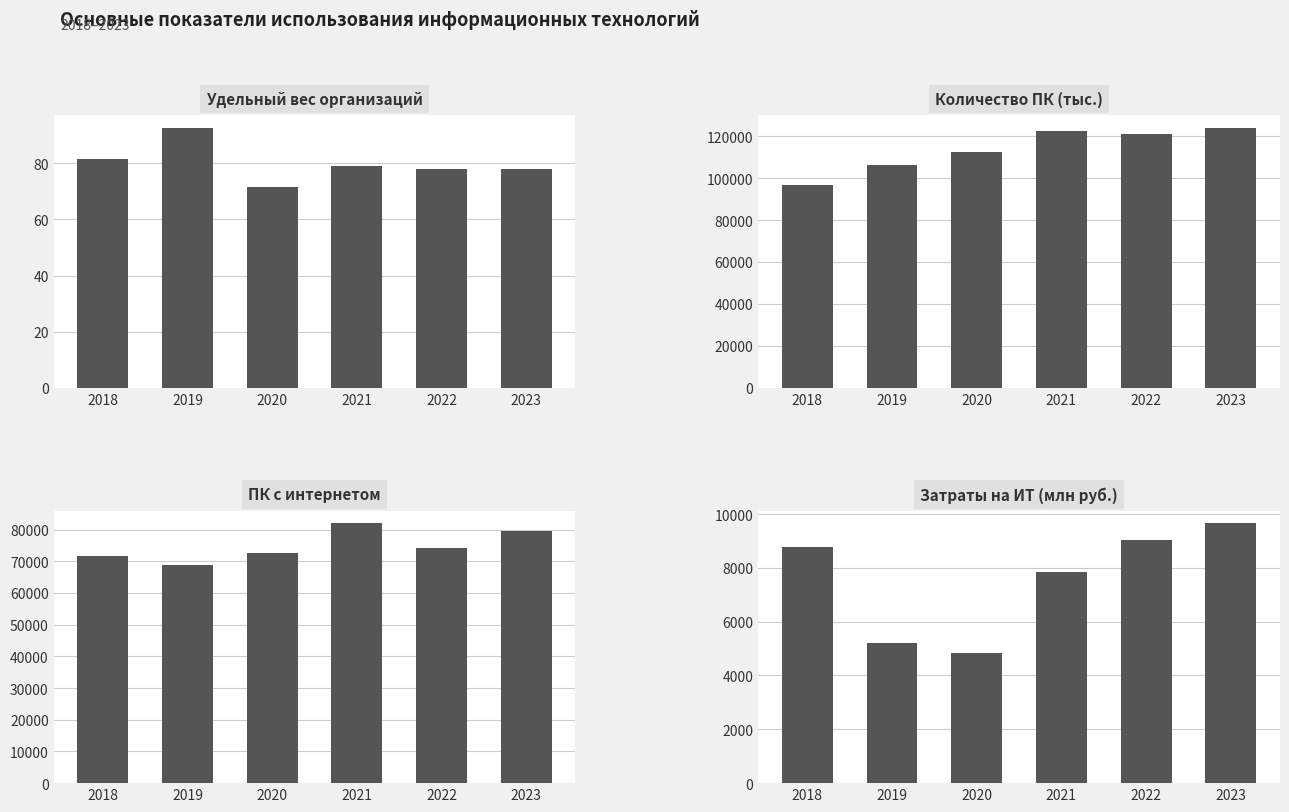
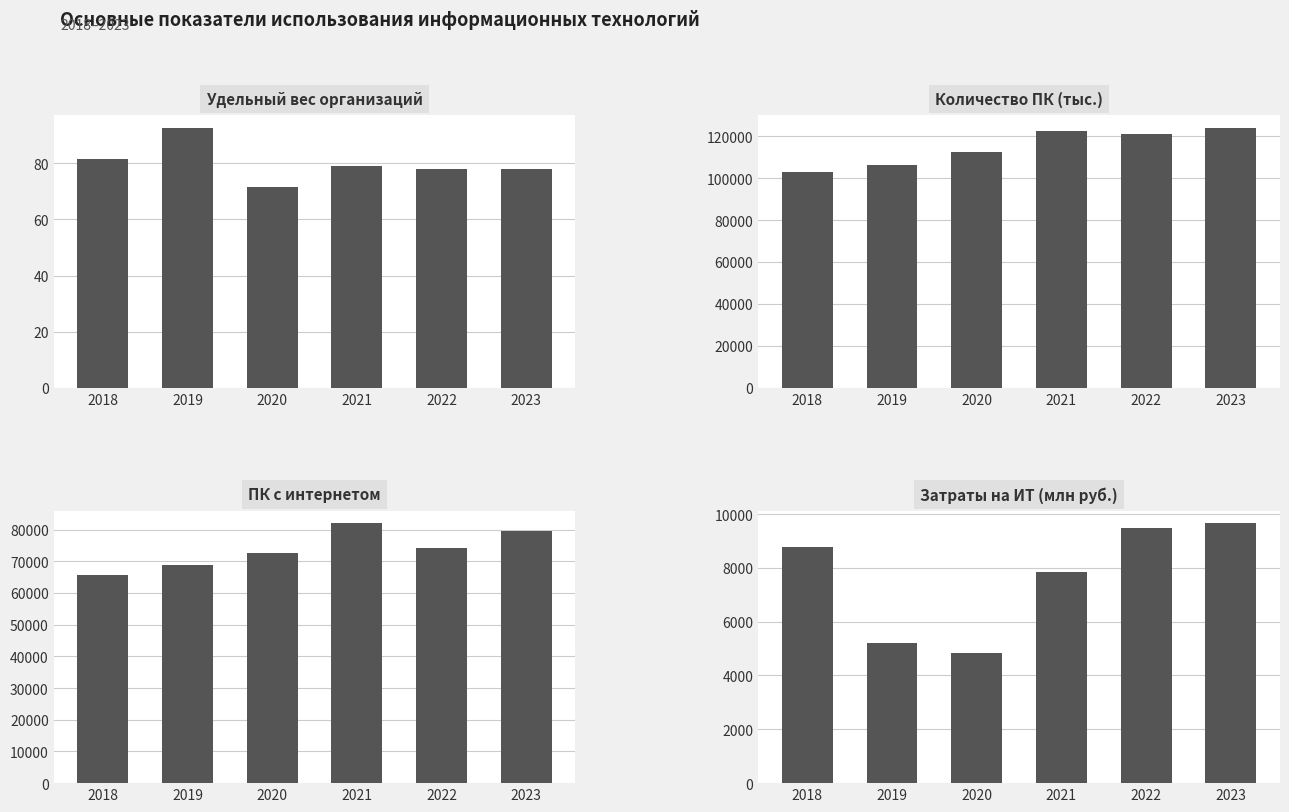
  {
    "Удельный вес организаций": {
      "2018": 81,
      "2019": 93,
      "2020": 72,
      "2021": 79,
      "2022": 78,
      "2023": 78
    },
    "Количество ПК (тыс.)": {
-     "2018": 97000,
+     "2018": 103000,
      "2019": 106000,
      "2020": 112000,
      "2021": 122000,
      "2022": 121000,
      "2023": 124000
    },
    "ПК с интернетом": {
-     "2018": 72000,
+     "2018": 66000,
      "2019": 69000,
      "2020": 73000,
      "2021": 82000,
      "2022": 74000,
      "2023": 80000
    },
    "Затраты на ИТ (млн руб.)": {
      "2018": 8800,
      "2019": 5200,
      "2020": 4900,
      "2021": 7800,
-     "2022": 9000,
+     "2022": 9500,
      "2023": 9600
    }
  }
